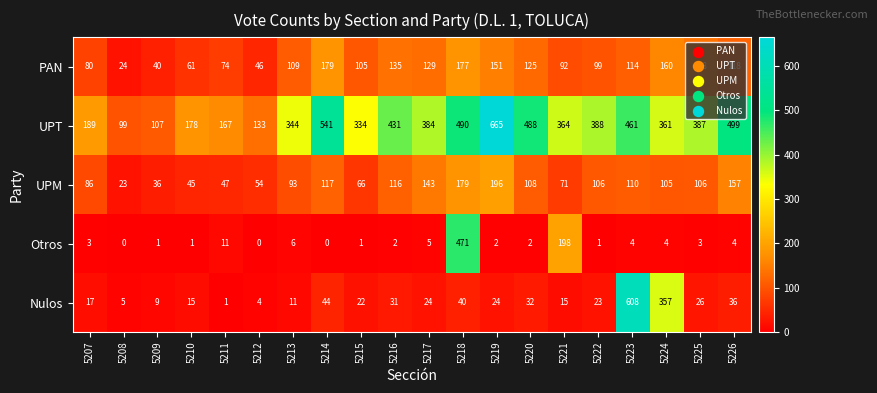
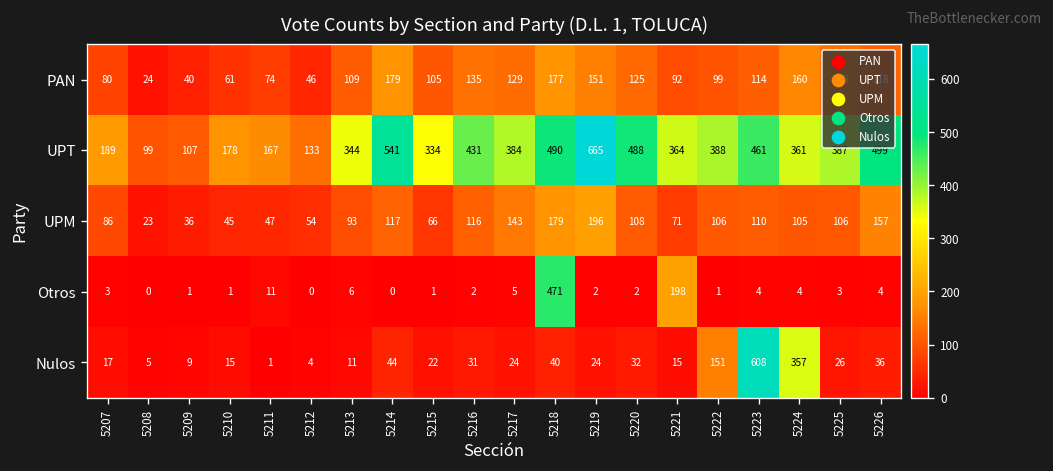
  {
    "PAN": {
      "5207": 80,
      "5208": 24,
      "5209": 40,
      "5210": 61,
      "5211": 74,
      "5212": 46,
      "5213": 109,
      "5214": 179,
      "5215": 105,
      "5216": 135,
      "5217": 129,
      "5218": 177,
      "5219": 151,
      "5220": 125,
      "5221": 92,
      "5222": 99,
      "5223": 114,
      "5224": 160
    },
    "UPT": {
      "5207": 189,
      "5208": 99,
      "5209": 107,
      "5210": 178,
      "5211": 167,
      "5212": 133,
      "5213": 344,
      "5214": 541,
      "5215": 334,
      "5216": 431,
      "5217": 384,
      "5218": 490,
      "5219": 665,
      "5220": 488,
      "5221": 364,
      "5222": 388,
      "5223": 461,
      "5224": 361,
      "5225": 387,
      "5226": 499
    },
    "UPM": {
      "5207": 86,
      "5208": 23,
      "5209": 36,
      "5210": 45,
      "5211": 47,
      "5212": 54,
      "5213": 93,
      "5214": 117,
      "5215": 66,
      "5216": 116,
      "5217": 143,
      "5218": 179,
      "5219": 196,
      "5220": 108,
      "5221": 71,
      "5222": 106,
      "5223": 110,
      "5224": 105,
      "5225": 106,
      "5226": 157
    },
    "Otros": {
      "5207": 3,
      "5208": 0,
      "5209": 1,
      "5210": 1,
      "5211": 11,
      "5212": 0,
      "5213": 6,
      "5214": 0,
      "5215": 1,
      "5216": 2,
      "5217": 5,
      "5218": 471,
      "5219": 2,
      "5220": 2,
      "5221": 198,
      "5222": 1,
      "5223": 4,
      "5224": 4,
      "5225": 3,
      "5226": 4
    },
    "Nulos": {
      "5207": 17,
      "5208": 5,
      "5209": 9,
      "5210": 15,
      "5211": 1,
      "5212": 4,
      "5213": 11,
      "5214": 44,
      "5215": 22,
      "5216": 31,
      "5217": 24,
      "5218": 40,
      "5219": 24,
      "5220": 32,
      "5221": 15,
-     "5222": 23,
+     "5222": 151,
      "5223": 608,
      "5224": 357,
      "5225": 26,
      "5226": 36
    }
  }
